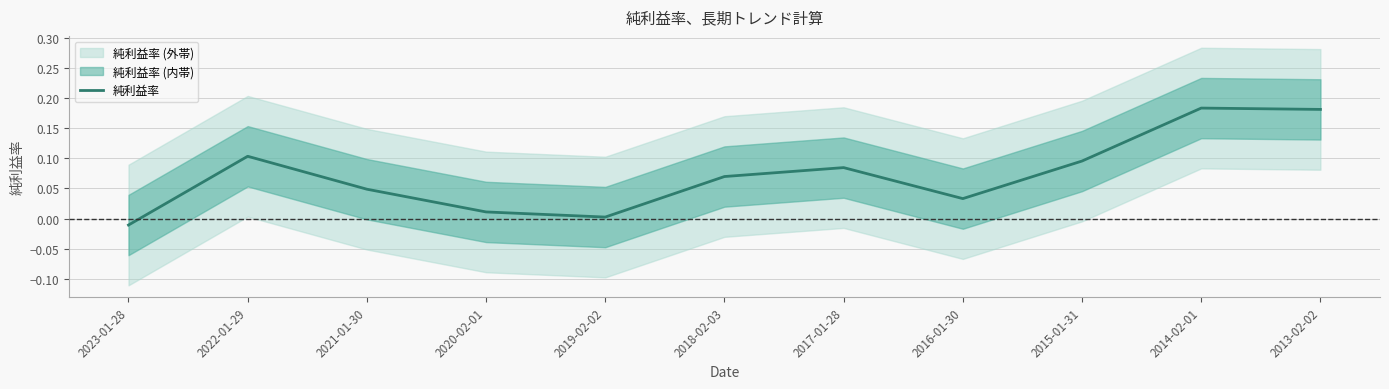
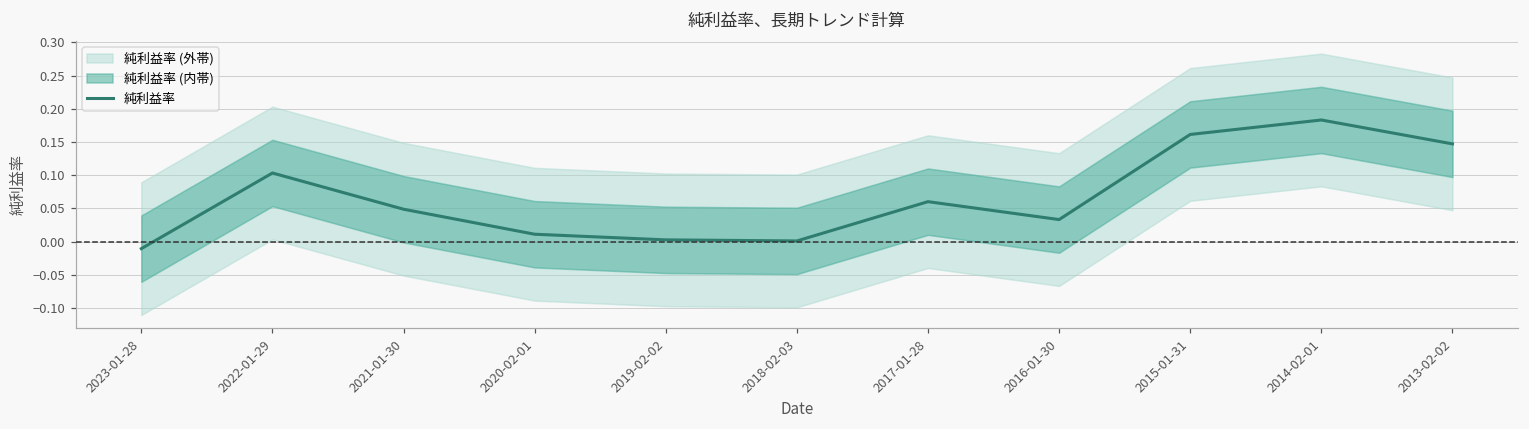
  {
    "純利益率": {
      "2023-01-28": -0.01,
      "2022-01-29": 0.10,
      "2021-01-30": 0.05,
      "2020-02-01": 0.01,
      "2019-02-02": 0.00,
-     "2018-02-03": 0.07,
-     "2017-01-28": 0.08,
+     "2018-02-03": 0.00,
+     "2017-01-28": 0.06,
      "2016-01-30": 0.03,
-     "2015-01-31": 0.10,
+     "2015-01-31": 0.16,
      "2014-02-01": 0.18,
-     "2013-02-02": 0.18
+     "2013-02-02": 0.15
    }
  }
